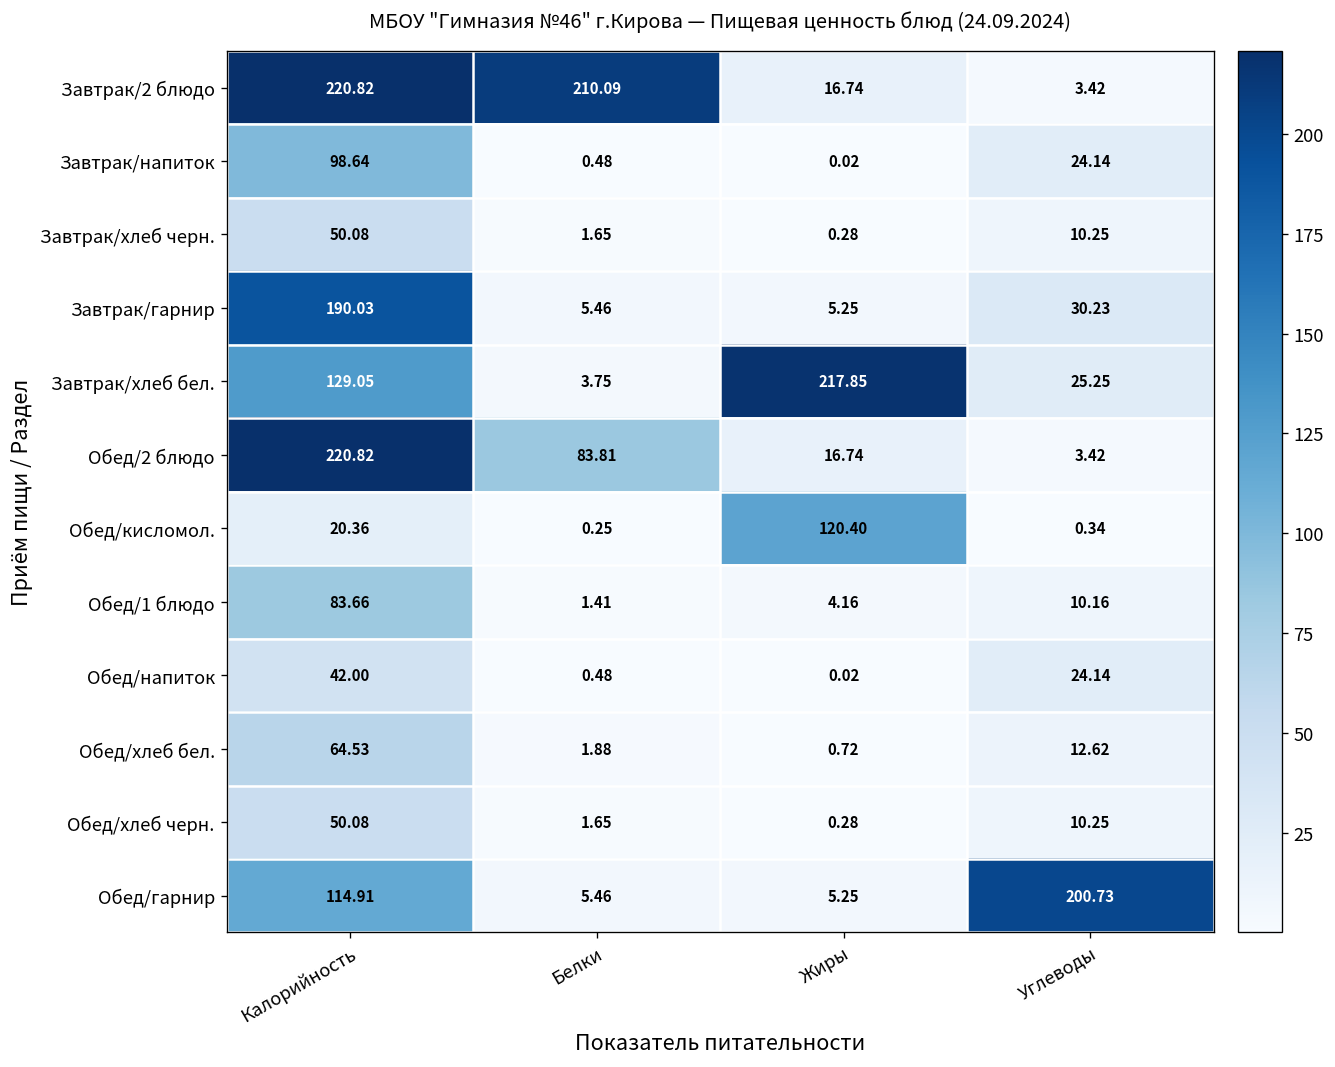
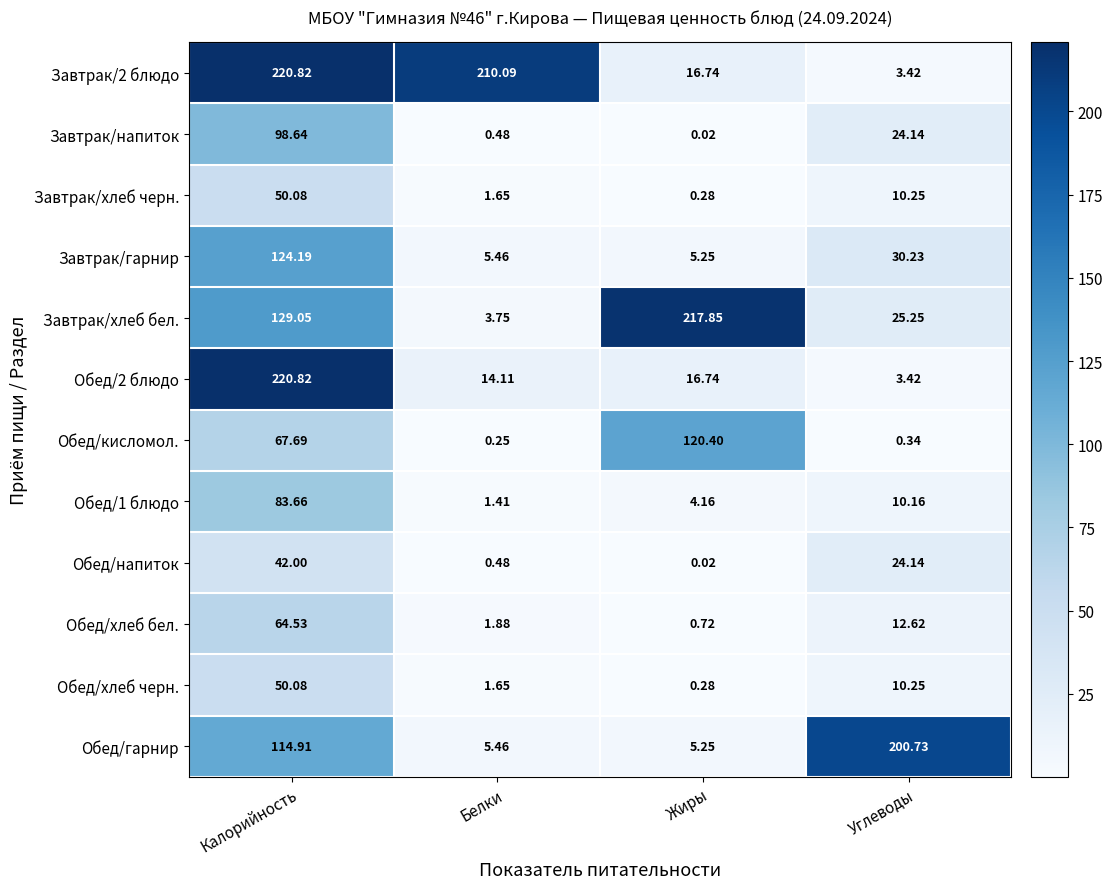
  {
    "Завтрак/2 блюдо": {
      "Калорийность": 220.82,
      "Белки": 210.09,
      "Жиры": 16.74,
      "Углеводы": 3.42
    },
    "Завтрак/напиток": {
      "Калорийность": 98.64,
      "Белки": 0.48,
      "Жиры": 0.02,
      "Углеводы": 24.14
    },
    "Завтрак/хлеб черн.": {
      "Калорийность": 50.08,
      "Белки": 1.65,
      "Жиры": 0.28,
      "Углеводы": 10.25
    },
    "Завтрак/гарнир": {
-     "Калорийность": 190.03,
+     "Калорийность": 124.19,
      "Белки": 5.46,
      "Жиры": 5.25,
      "Углеводы": 30.23
    },
    "Завтрак/хлеб бел.": {
      "Калорийность": 129.05,
      "Белки": 3.75,
      "Жиры": 217.85,
      "Углеводы": 25.25
    },
    "Обед/2 блюдо": {
      "Калорийность": 220.82,
-     "Белки": 83.81,
+     "Белки": 14.11,
      "Жиры": 16.74,
      "Углеводы": 3.42
    },
    "Обед/кисломол.": {
-     "Калорийность": 20.36,
+     "Калорийность": 67.69,
      "Белки": 0.25,
      "Жиры": 120.40,
      "Углеводы": 0.34
    },
    "Обед/1 блюдо": {
      "Калорийность": 83.66,
      "Белки": 1.41,
      "Жиры": 4.16,
      "Углеводы": 10.16
    },
    "Обед/напиток": {
      "Калорийность": 42.00,
      "Белки": 0.48,
      "Жиры": 0.02,
      "Углеводы": 24.14
    },
    "Обед/хлеб бел.": {
      "Калорийность": 64.53,
      "Белки": 1.88,
      "Жиры": 0.72,
      "Углеводы": 12.62
    },
    "Обед/хлеб черн.": {
      "Калорийность": 50.08,
      "Белки": 1.65,
      "Жиры": 0.28,
      "Углеводы": 10.25
    },
    "Обед/гарнир": {
      "Калорийность": 114.91,
      "Белки": 5.46,
      "Жиры": 5.25,
      "Углеводы": 200.73
    }
  }
